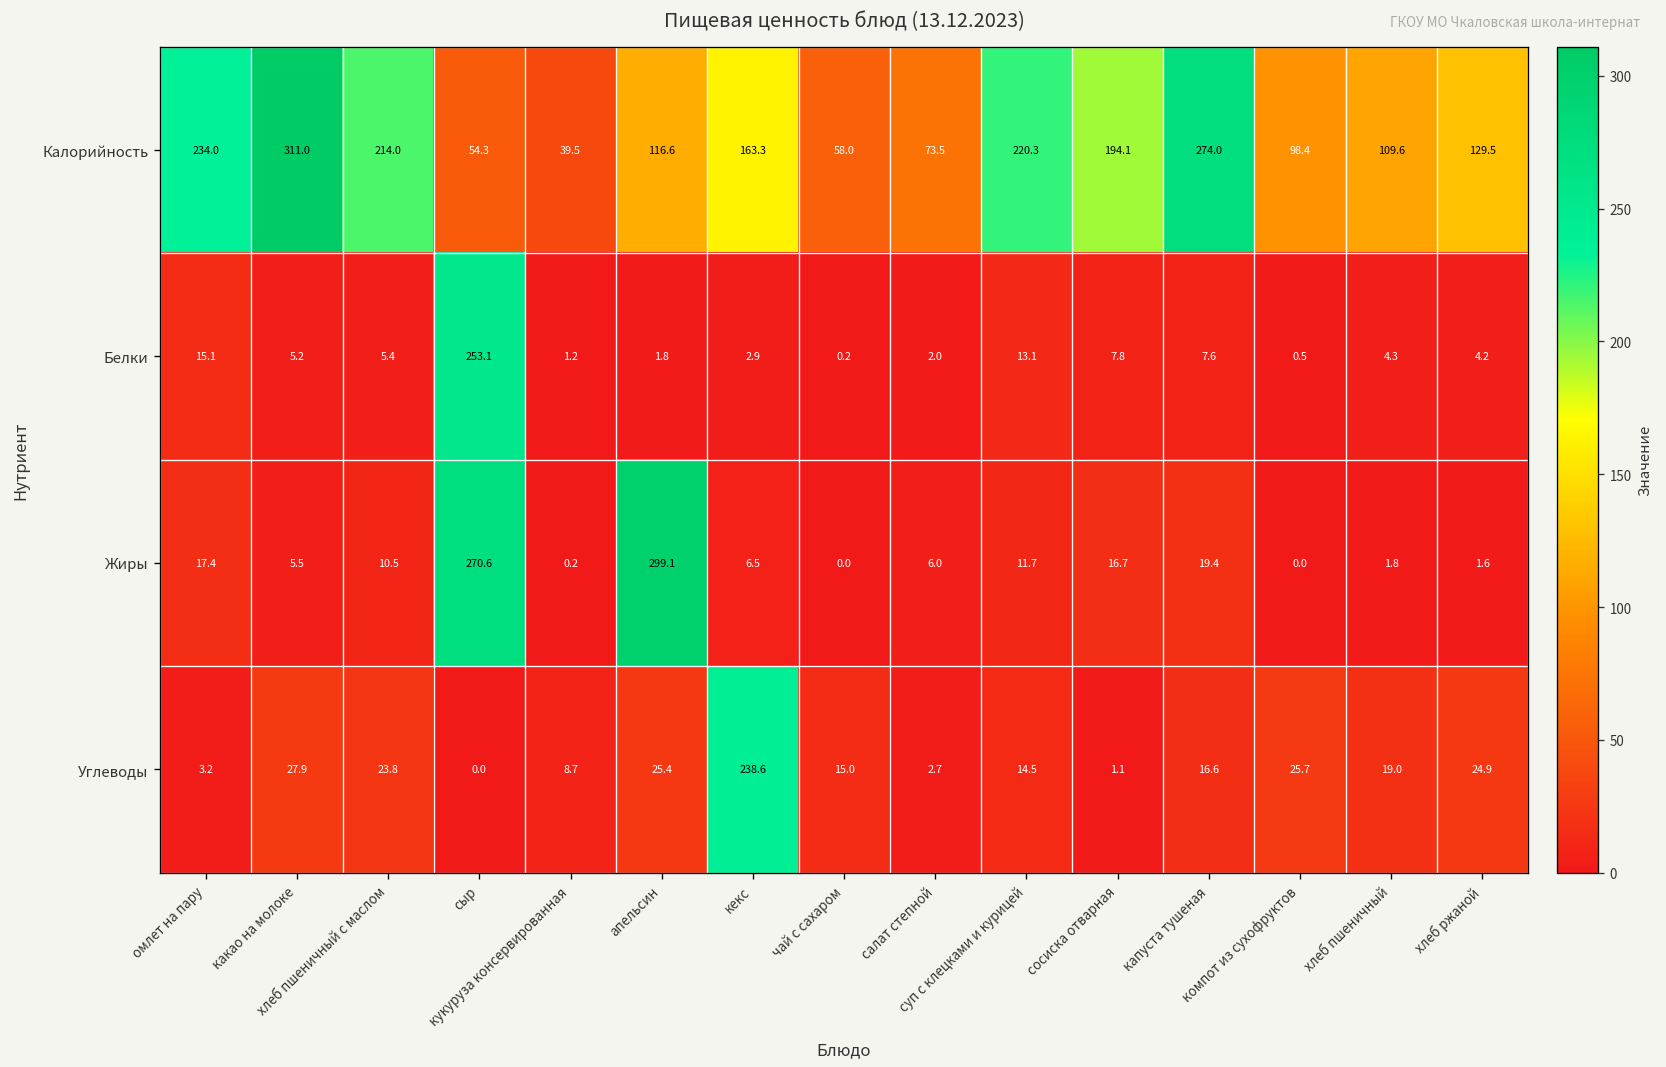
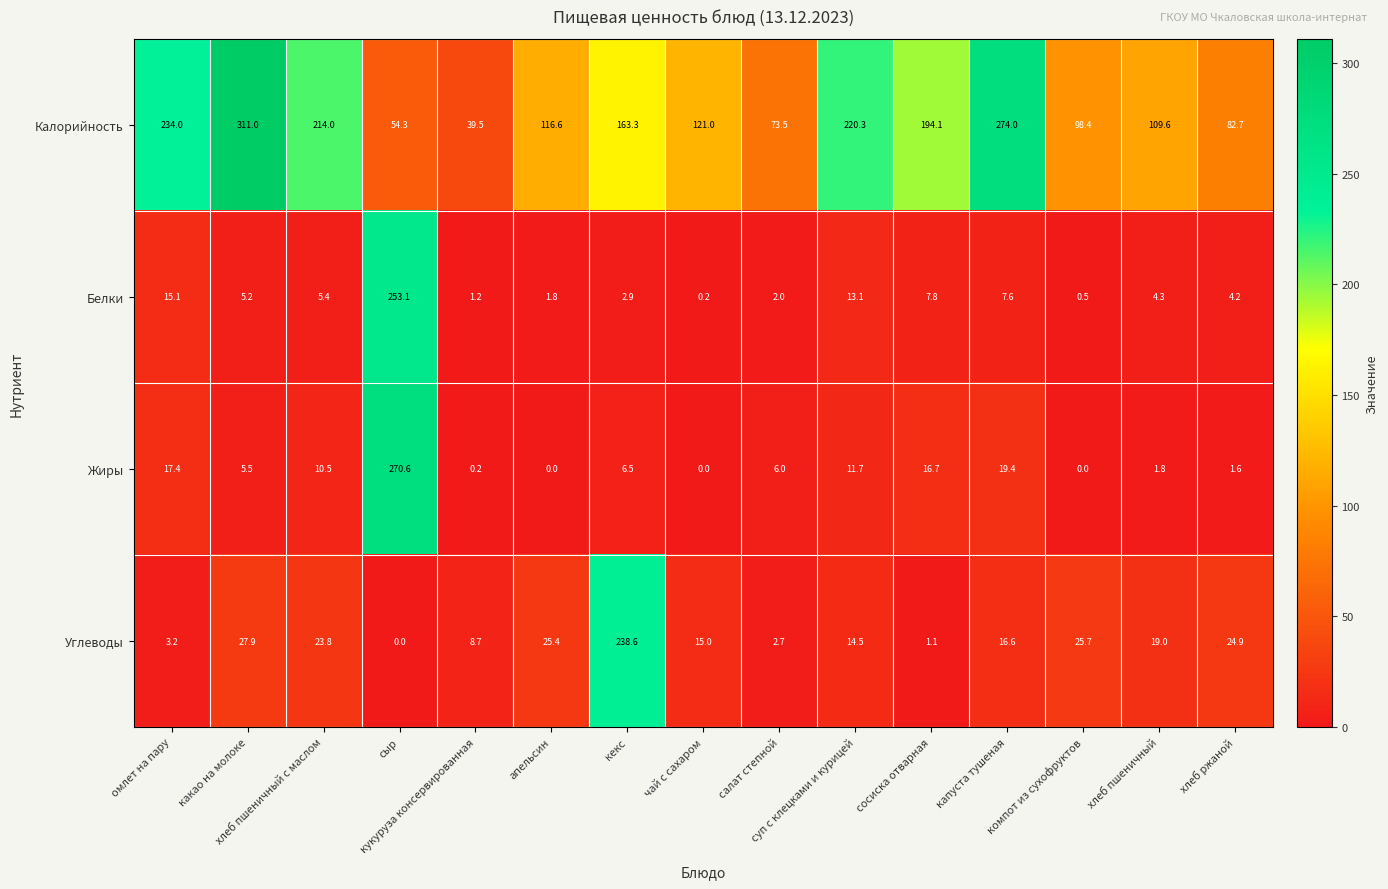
  {
    "Калорийность": {
      "омлет на пару": 234.0,
      "какао на молоке": 311.0,
      "хлеб пшеничный с маслом": 214.0,
      "сыр": 54.3,
      "кукуруза консервированная": 39.5,
      "апельсин": 116.6,
      "кекс": 163.3,
-     "чай с сахаром": 58.0,
+     "чай с сахаром": 121.0,
      "салат степной": 73.5,
      "суп с клецками и курицей": 220.3,
      "сосиска отварная": 194.1,
      "капуста тушеная": 274.0,
      "компот из сухофруктов": 98.4,
      "хлеб пшеничный": 109.6,
-     "хлеб ржаной": 129.5
+     "хлеб ржаной": 82.7
    },
    "Белки": {
      "омлет на пару": 15.1,
      "какао на молоке": 5.2,
      "хлеб пшеничный с маслом": 5.4,
      "сыр": 253.1,
      "кукуруза консервированная": 1.2,
      "апельсин": 1.8,
      "кекс": 2.9,
      "чай с сахаром": 0.2,
      "салат степной": 2.0,
      "суп с клецками и курицей": 13.1,
      "сосиска отварная": 7.8,
      "капуста тушеная": 7.6,
      "компот из сухофруктов": 0.5,
      "хлеб пшеничный": 4.3,
      "хлеб ржаной": 4.2
    },
    "Жиры": {
      "омлет на пару": 17.4,
      "какао на молоке": 5.5,
      "хлеб пшеничный с маслом": 10.5,
      "сыр": 270.6,
      "кукуруза консервированная": 0.2,
-     "апельсин": 299.1,
+     "апельсин": 0.0,
      "кекс": 6.5,
      "чай с сахаром": 0.0,
      "салат степной": 6.0,
      "суп с клецками и курицей": 11.7,
      "сосиска отварная": 16.7,
      "капуста тушеная": 19.4,
      "компот из сухофруктов": 0.0,
      "хлеб пшеничный": 1.8,
      "хлеб ржаной": 1.6
    },
    "Углеводы": {
      "омлет на пару": 3.2,
      "какао на молоке": 27.9,
      "хлеб пшеничный с маслом": 23.8,
      "сыр": 0.0,
      "кукуруза консервированная": 8.7,
      "апельсин": 25.4,
      "кекс": 238.6,
      "чай с сахаром": 15.0,
      "салат степной": 2.7,
      "суп с клецками и курицей": 14.5,
      "сосиска отварная": 1.1,
      "капуста тушеная": 16.6,
      "компот из сухофруктов": 25.7,
      "хлеб пшеничный": 19.0,
      "хлеб ржаной": 24.9
    }
  }
